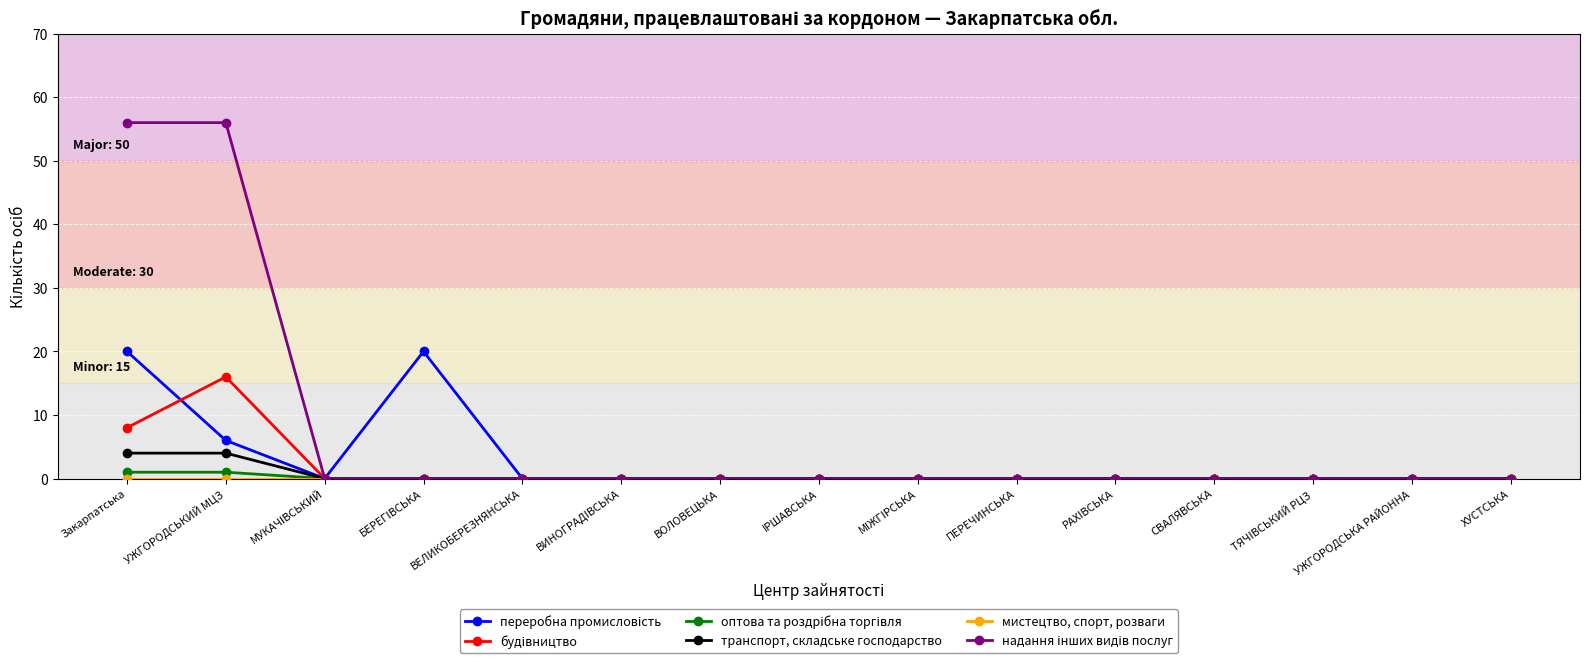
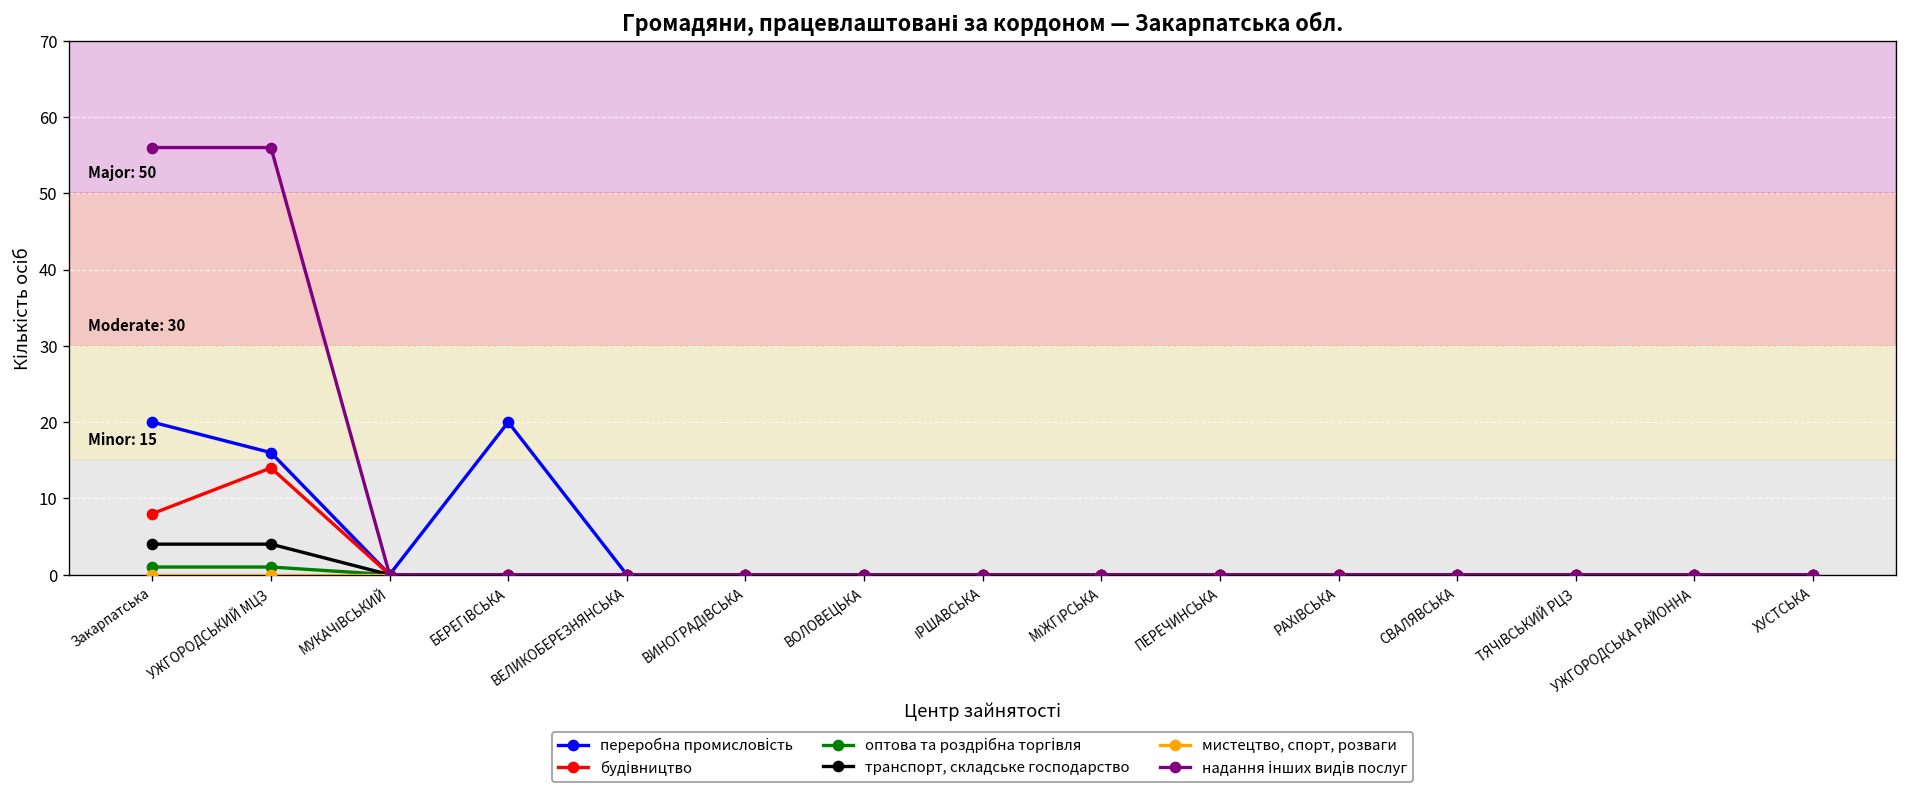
  {
    "переробна промисловість": {
-     "УЖГОРОДСЬКИЙ МЦЗ": 6,
+     "УЖГОРОДСЬКИЙ МЦЗ": 16,
      "БЕРЕГІВСЬКА": 20
    },
    "будівництво": {
      "Закарпатська": 8,
-     "УЖГОРОДСЬКИЙ МЦЗ": 16
+     "УЖГОРОДСЬКИЙ МЦЗ": 14
    },
    "оптова та роздрібна торгівля": {
      "Закарпатська": 1,
      "УЖГОРОДСЬКИЙ МЦЗ": 1
    },
    "транспорт, складське господарство": {
      "Закарпатська": 4,
      "УЖГОРОДСЬКИЙ МЦЗ": 4
    },
    "мистецтво, спорт, розваги": {
      "Закарпатська": 0,
      "УЖГОРОДСЬКИЙ МЦЗ": 0
    },
    "надання інших видів послуг": {
      "УЖГОРОДСЬКИЙ МЦЗ": 56
    }
  }
